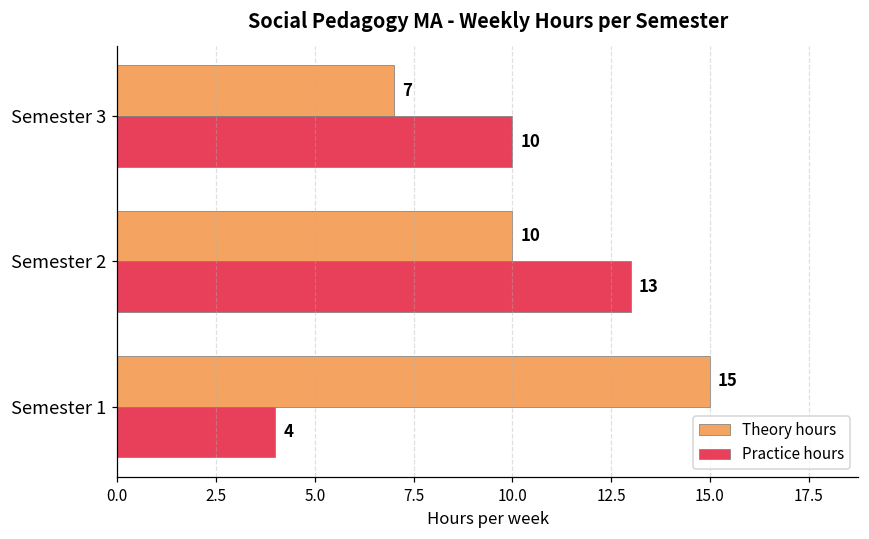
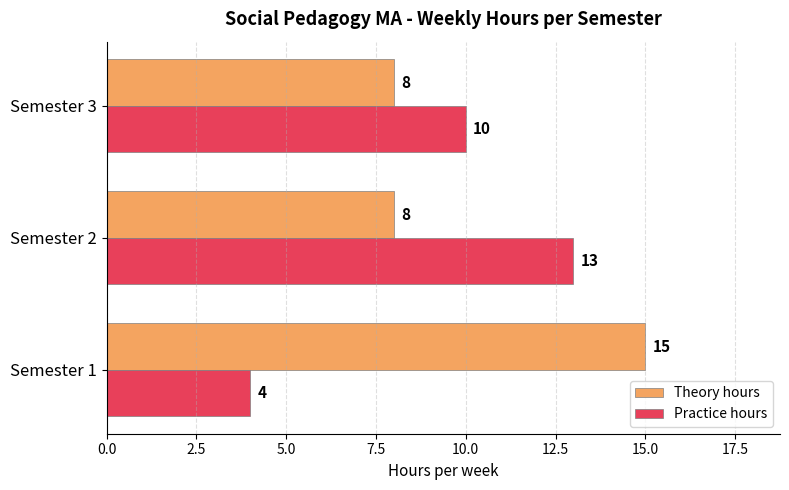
  {
    "Theory hours": {
-     "Semester 3": 7,
-     "Semester 2": 10,
+     "Semester 3": 8,
+     "Semester 2": 8,
      "Semester 1": 15
    },
    "Practice hours": {
      "Semester 3": 10,
      "Semester 2": 13,
      "Semester 1": 4
    }
  }
